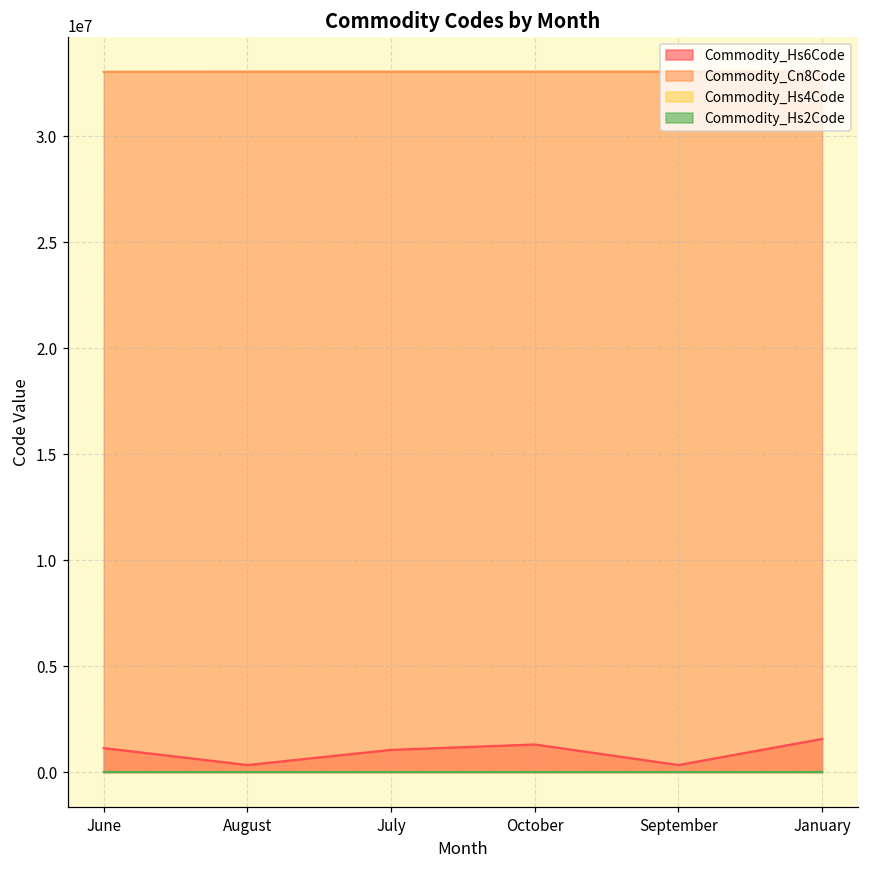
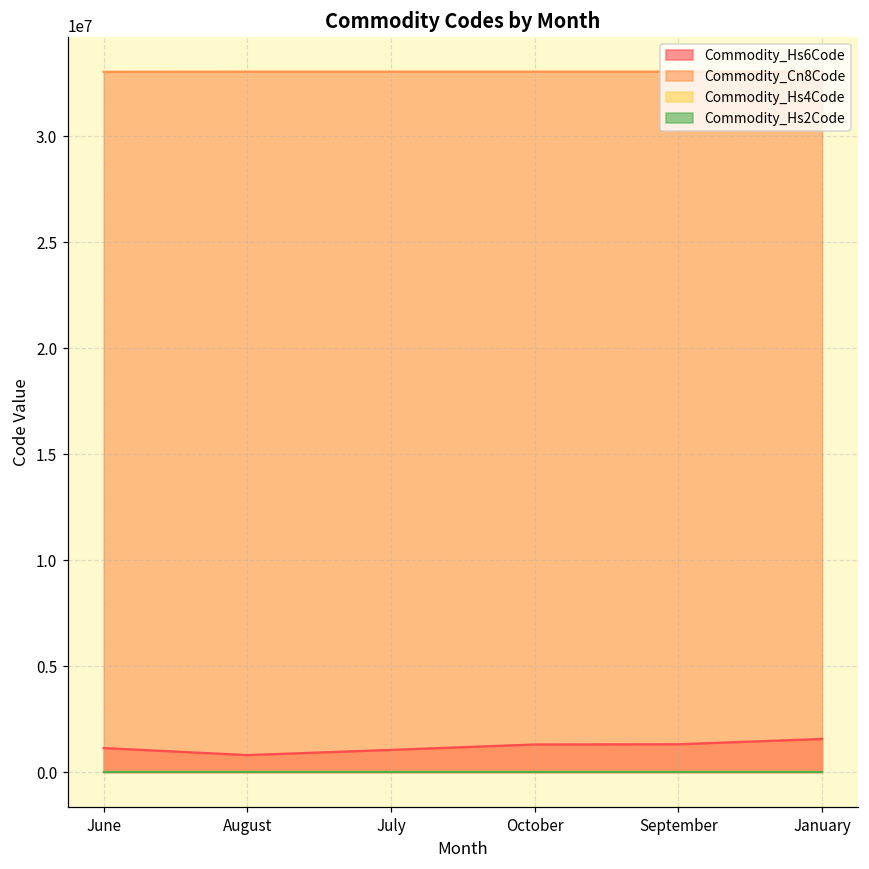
  {
    "Commodity_Hs6Code": {
      "June": 1100000,
-     "August": 300000,
+     "August": 800000,
      "July": 1000000,
      "October": 1300000,
-     "September": 300000,
+     "September": 1300000,
      "January": 1600000
    },
    "Commodity_Cn8Code": {
      "June": 33100000,
      "August": 33100000,
      "July": 33100000,
      "October": 33100000
    },
    "Commodity_Hs2Code": {
      "June": 0,
      "August": 0,
      "July": 0,
      "October": 0,
      "September": 0,
      "January": 0
    }
  }
